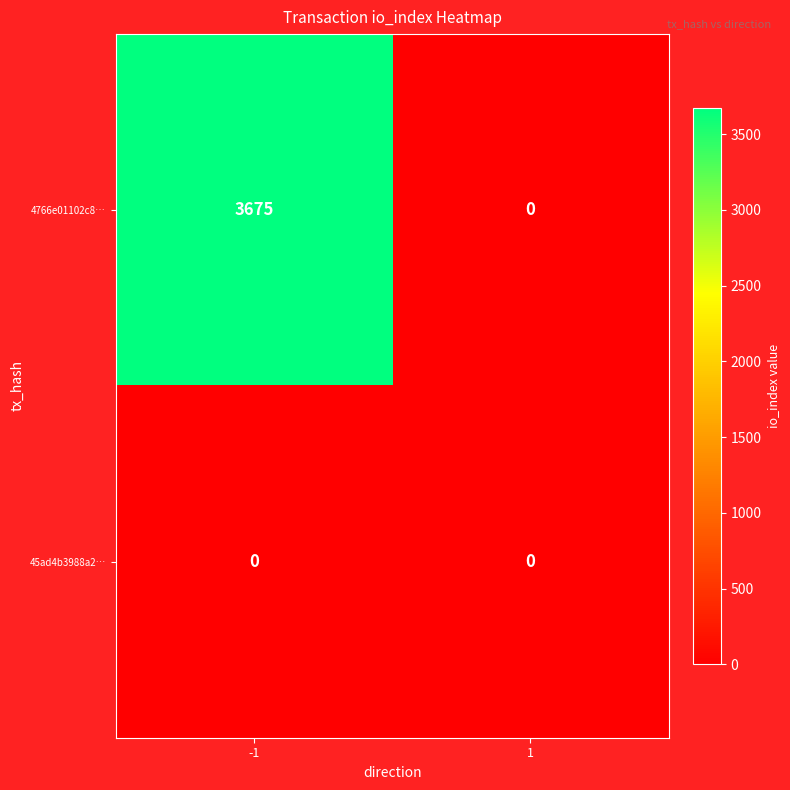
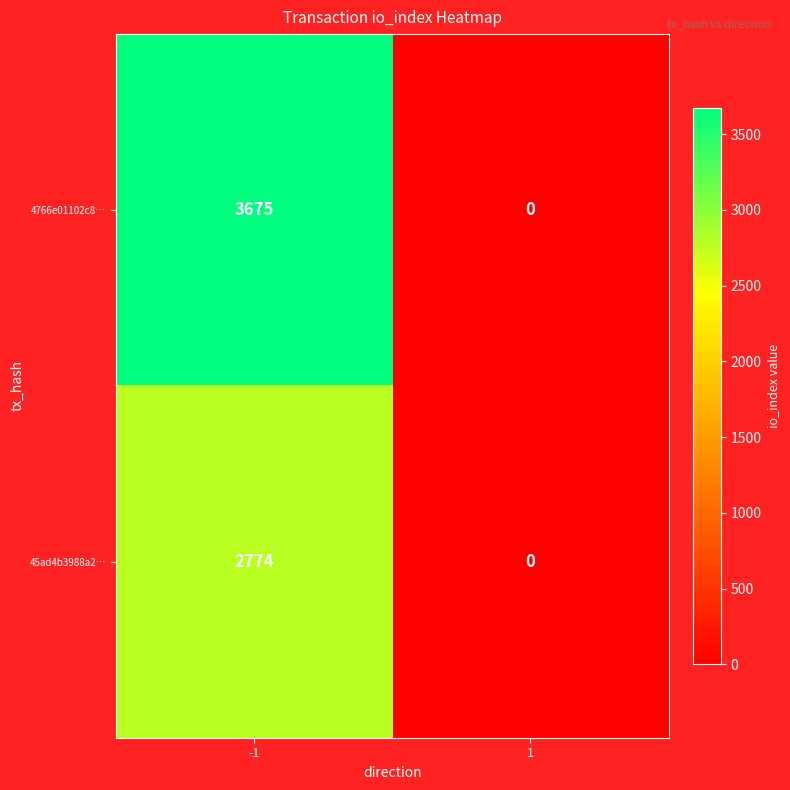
  {
    "4766e01102c8…": {
      "-1": 3675,
      "1": 0
    },
    "45ad4b3988a2…": {
-     "-1": 0,
+     "-1": 2774,
      "1": 0
    }
  }
